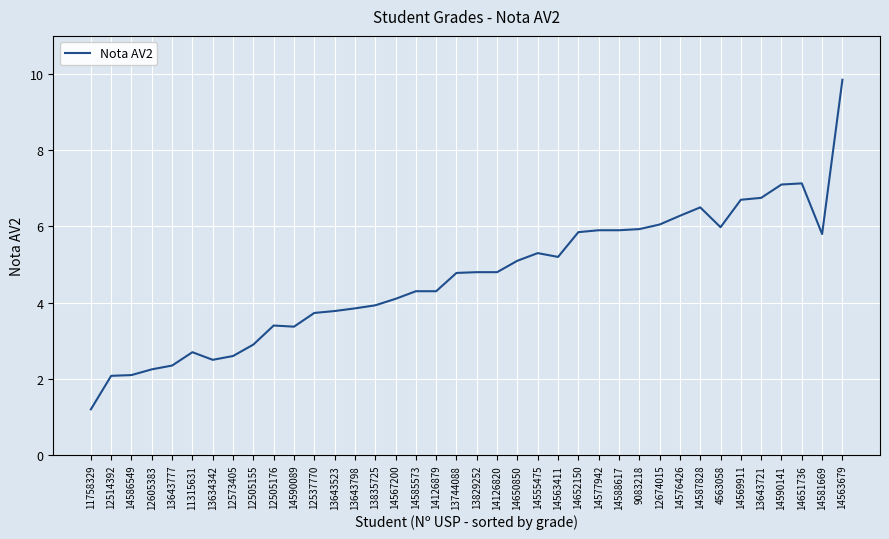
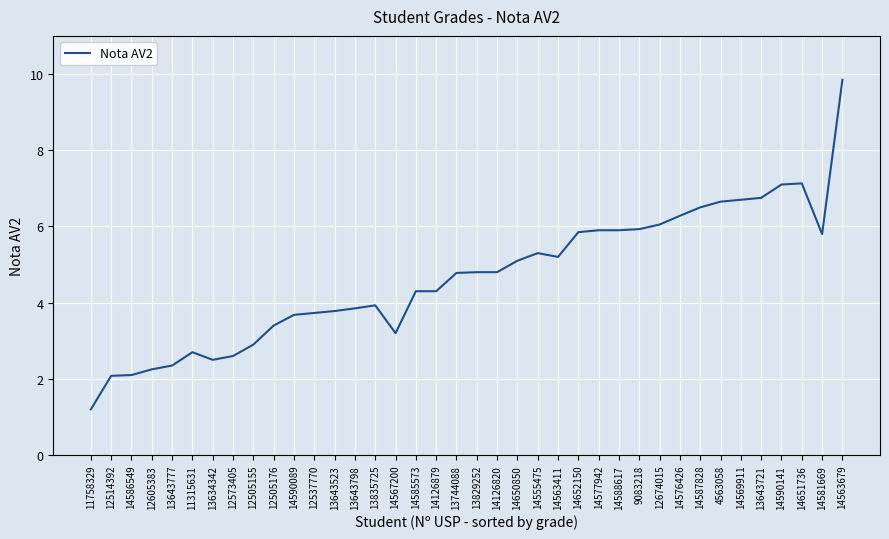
  {
    "11758329": 1.2,
    "12514392": 2.1,
    "14586549": 2.1,
    "12605383": 2.3,
    "13643777": 2.4,
    "11315631": 2.7,
    "13634342": 2.5,
    "12573405": 2.6,
    "12505155": 2.9,
    "12505176": 3.4,
-   "14590089": 3.4,
+   "14590089": 3.7,
    "12537770": 3.7,
    "13643523": 3.8,
    "13643798": 3.9,
    "13835725": 3.9,
-   "14567200": 4.1,
+   "14567200": 3.2,
    "14585573": 4.3,
    "14126879": 4.3,
    "13744088": 4.8,
    "13829252": 4.8,
    "14126820": 4.8,
    "14650850": 5.1,
    "14555475": 5.3,
    "14563411": 5.2,
    "14652150": 5.9,
    "14577942": 5.9,
    "14588617": 5.9,
    "9083218": 5.9,
    "12674015": 6.1,
    "14576426": 6.3,
    "14587828": 6.5,
-   "4563058": 6.0,
+   "4563058": 6.7,
    "14569911": 6.7,
    "13643721": 6.8,
    "14590141": 7.1,
    "14651736": 7.1,
    "14581669": 5.8,
    "14563679": 9.9
  }
